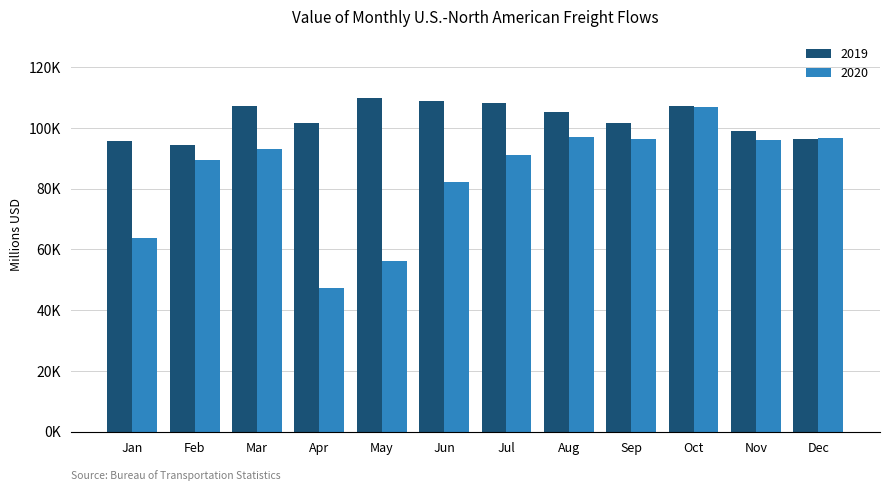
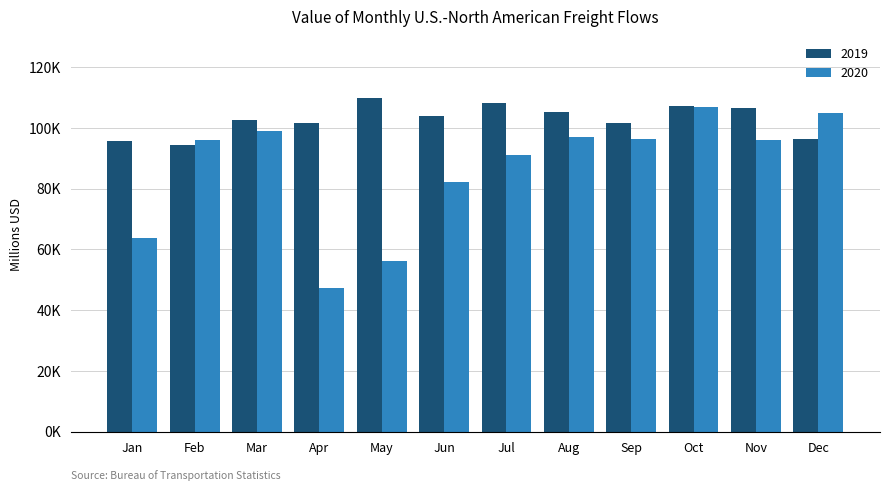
  {
    "2019": {
      "Jan": 96000,
      "Feb": 94000,
-     "Mar": 107000,
+     "Mar": 102000,
      "Apr": 101000,
      "May": 110000,
-     "Jun": 109000,
+     "Jun": 104000,
      "Jul": 108000,
      "Aug": 105000,
      "Sep": 101000,
      "Oct": 107000,
-     "Nov": 99000,
+     "Nov": 107000,
      "Dec": 96000
    },
    "2020": {
      "Jan": 64000,
-     "Feb": 89000,
-     "Mar": 93000,
+     "Feb": 96000,
+     "Mar": 99000,
      "Apr": 47000,
      "May": 56000,
      "Jun": 82000,
      "Jul": 91000,
      "Aug": 97000,
      "Sep": 96000,
      "Oct": 107000,
      "Nov": 96000,
-     "Dec": 97000
+     "Dec": 105000
    }
  }
